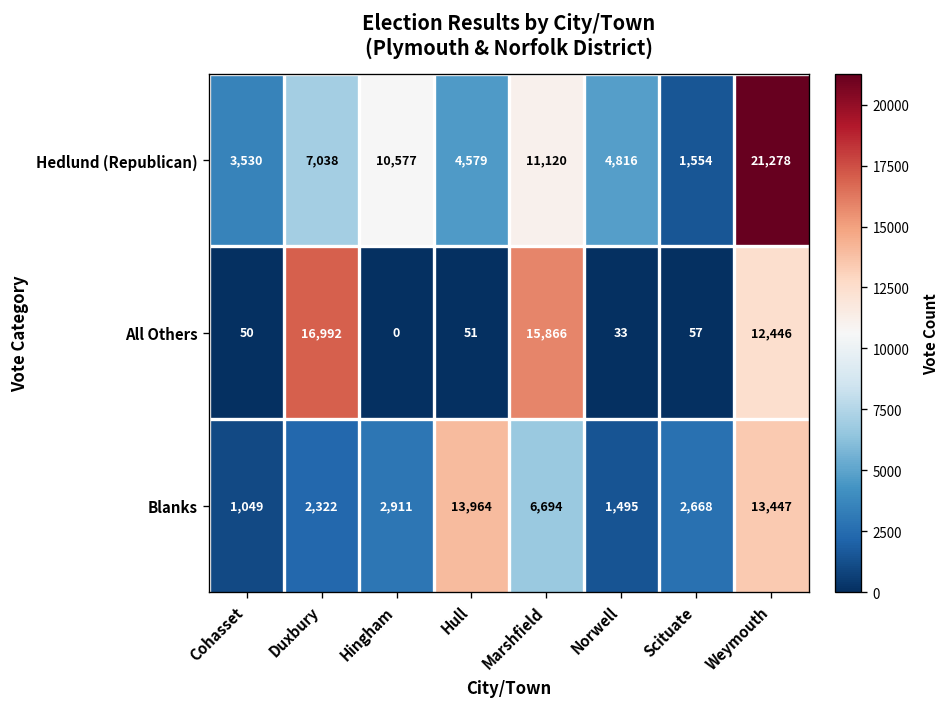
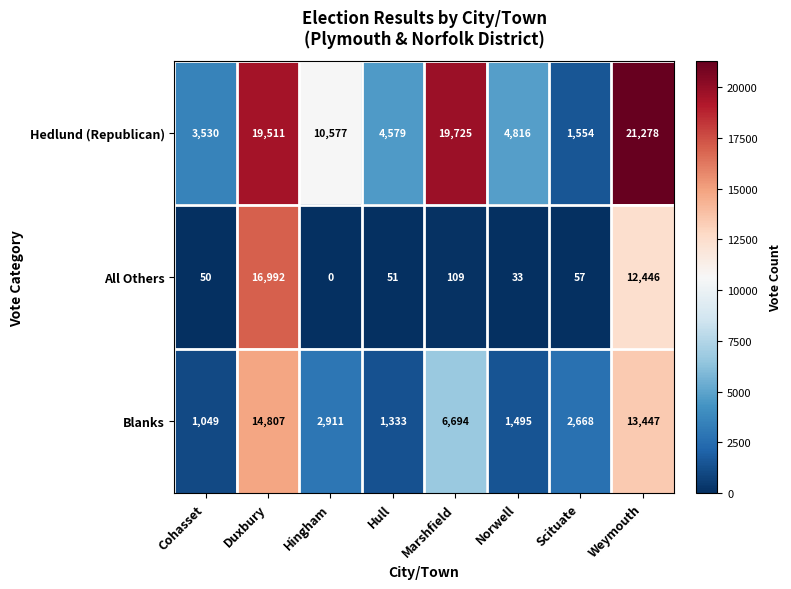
  {
    "Hedlund (Republican)": {
      "Cohasset": "3,530",
-     "Duxbury": "7,038",
+     "Duxbury": "19,511",
      "Hingham": "10,577",
      "Hull": "4,579",
-     "Marshfield": "11,120",
+     "Marshfield": "19,725",
      "Norwell": "4,816",
      "Scituate": "1,554",
      "Weymouth": "21,278"
    },
    "All Others": {
      "Cohasset": "50",
      "Duxbury": "16,992",
      "Hingham": "0",
      "Hull": "51",
-     "Marshfield": "15,866",
+     "Marshfield": "109",
      "Norwell": "33",
      "Scituate": "57",
      "Weymouth": "12,446"
    },
    "Blanks": {
      "Cohasset": "1,049",
-     "Duxbury": "2,322",
+     "Duxbury": "14,807",
      "Hingham": "2,911",
-     "Hull": "13,964",
+     "Hull": "1,333",
      "Marshfield": "6,694",
      "Norwell": "1,495",
      "Scituate": "2,668",
      "Weymouth": "13,447"
    }
  }
